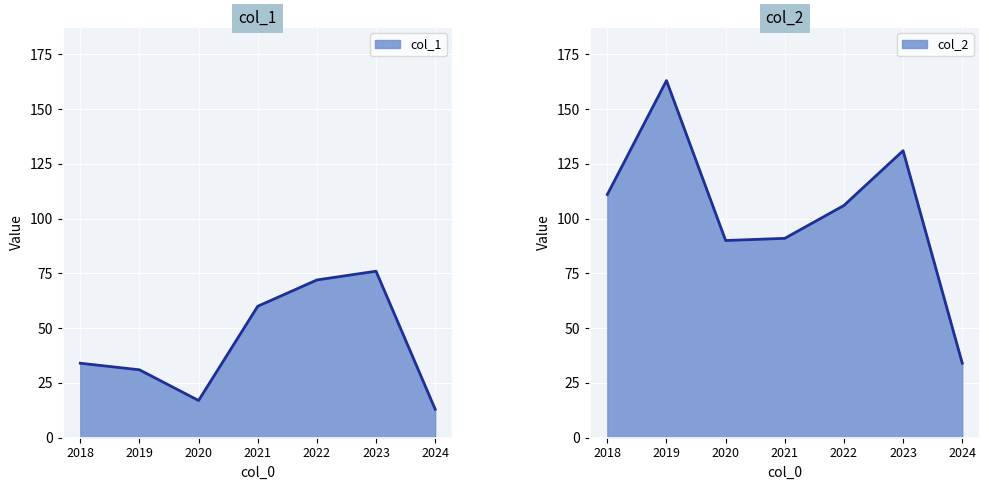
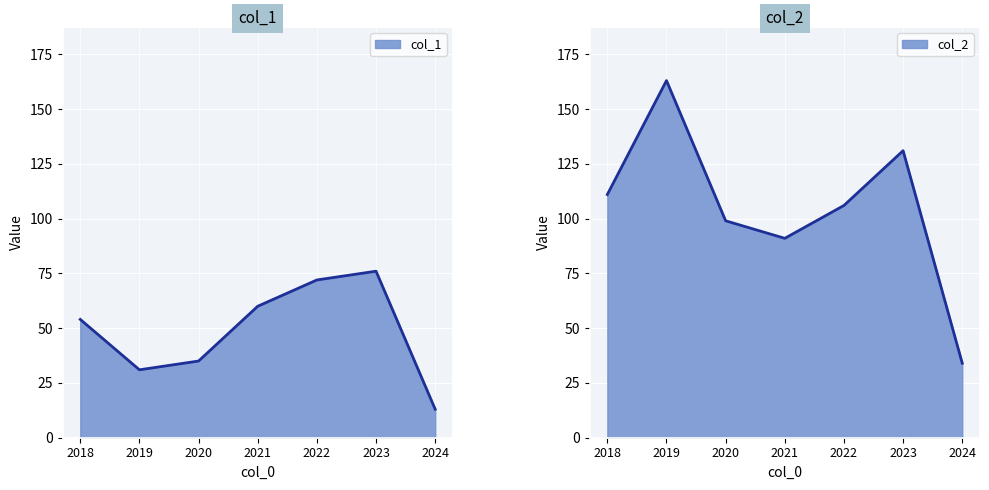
  {
    "col_1": {
-     "2018": 34,
+     "2018": 54,
      "2019": 31,
-     "2020": 17,
+     "2020": 35,
      "2021": 60,
      "2022": 72,
      "2023": 76,
      "2024": 13
    },
    "col_2": {
      "2018": 111,
      "2019": 163,
-     "2020": 90,
+     "2020": 99,
      "2021": 91,
      "2022": 106,
      "2023": 131,
      "2024": 34
    }
  }
